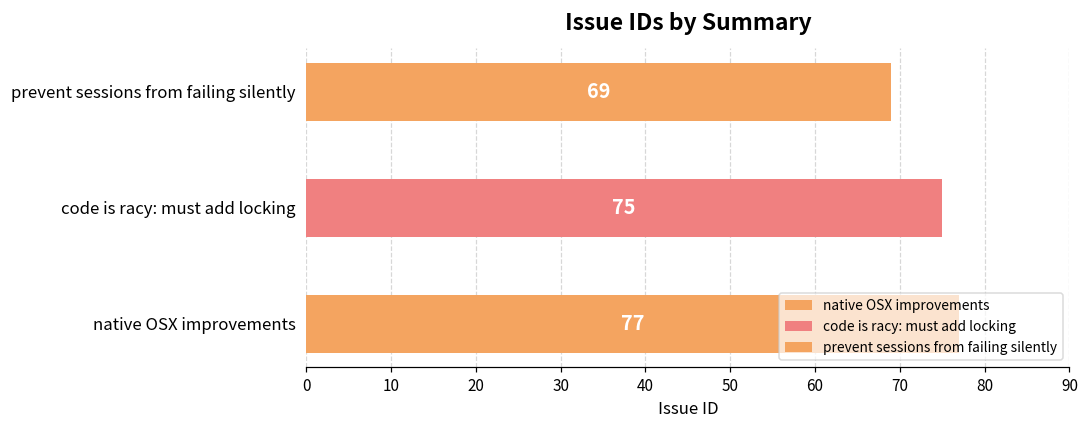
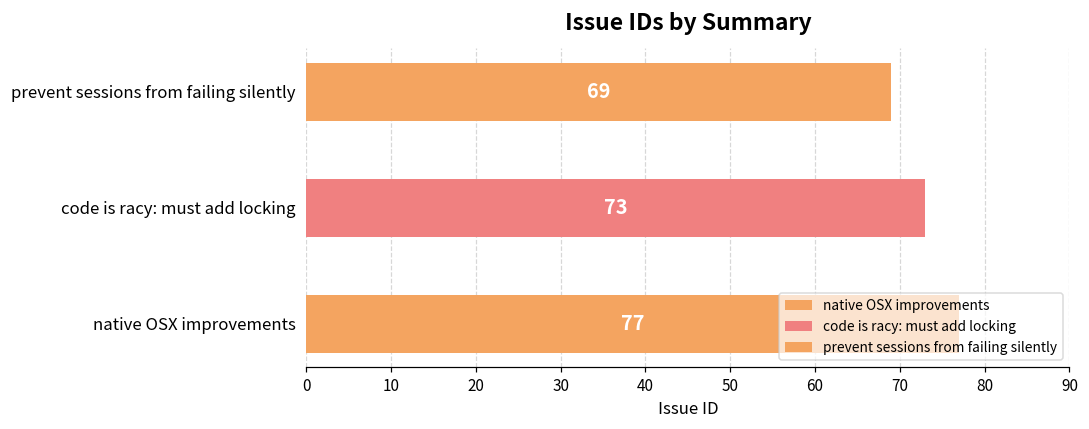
  {
    "prevent sessions from failing silently": 69,
-   "code is racy: must add locking": 75
+   "code is racy: must add locking": 73
  }
